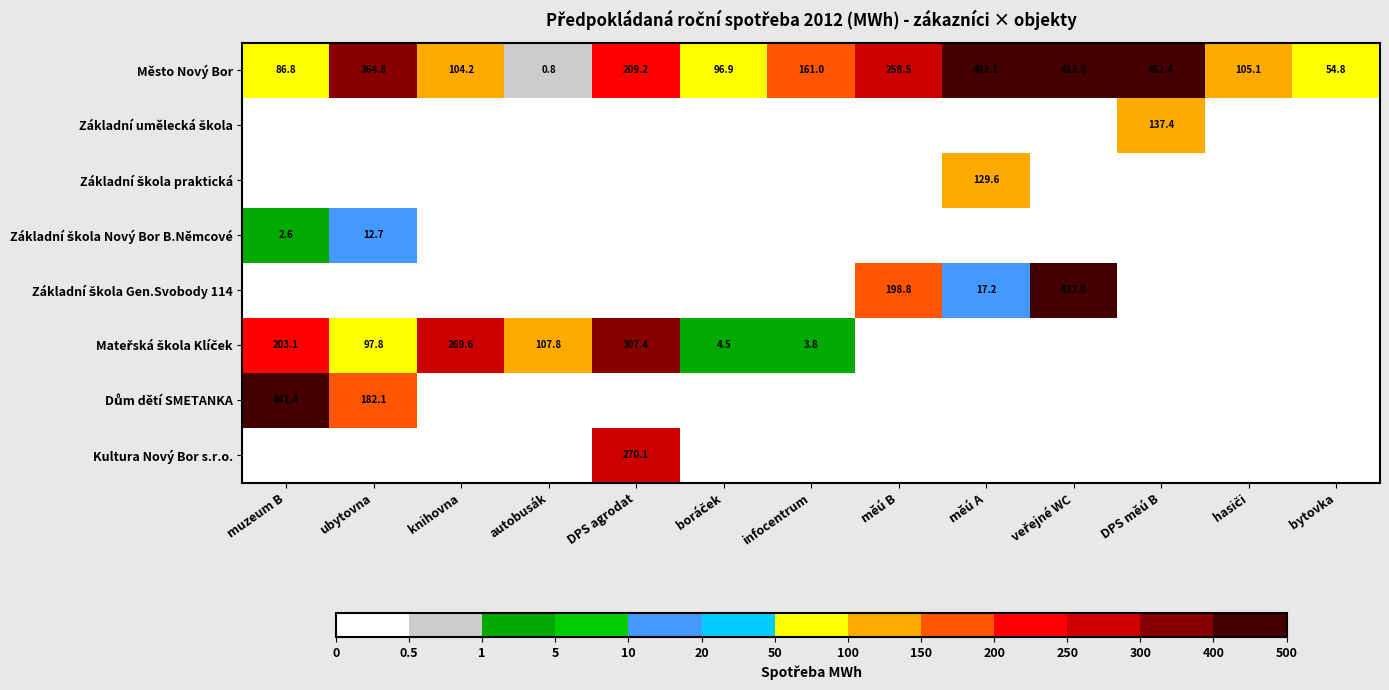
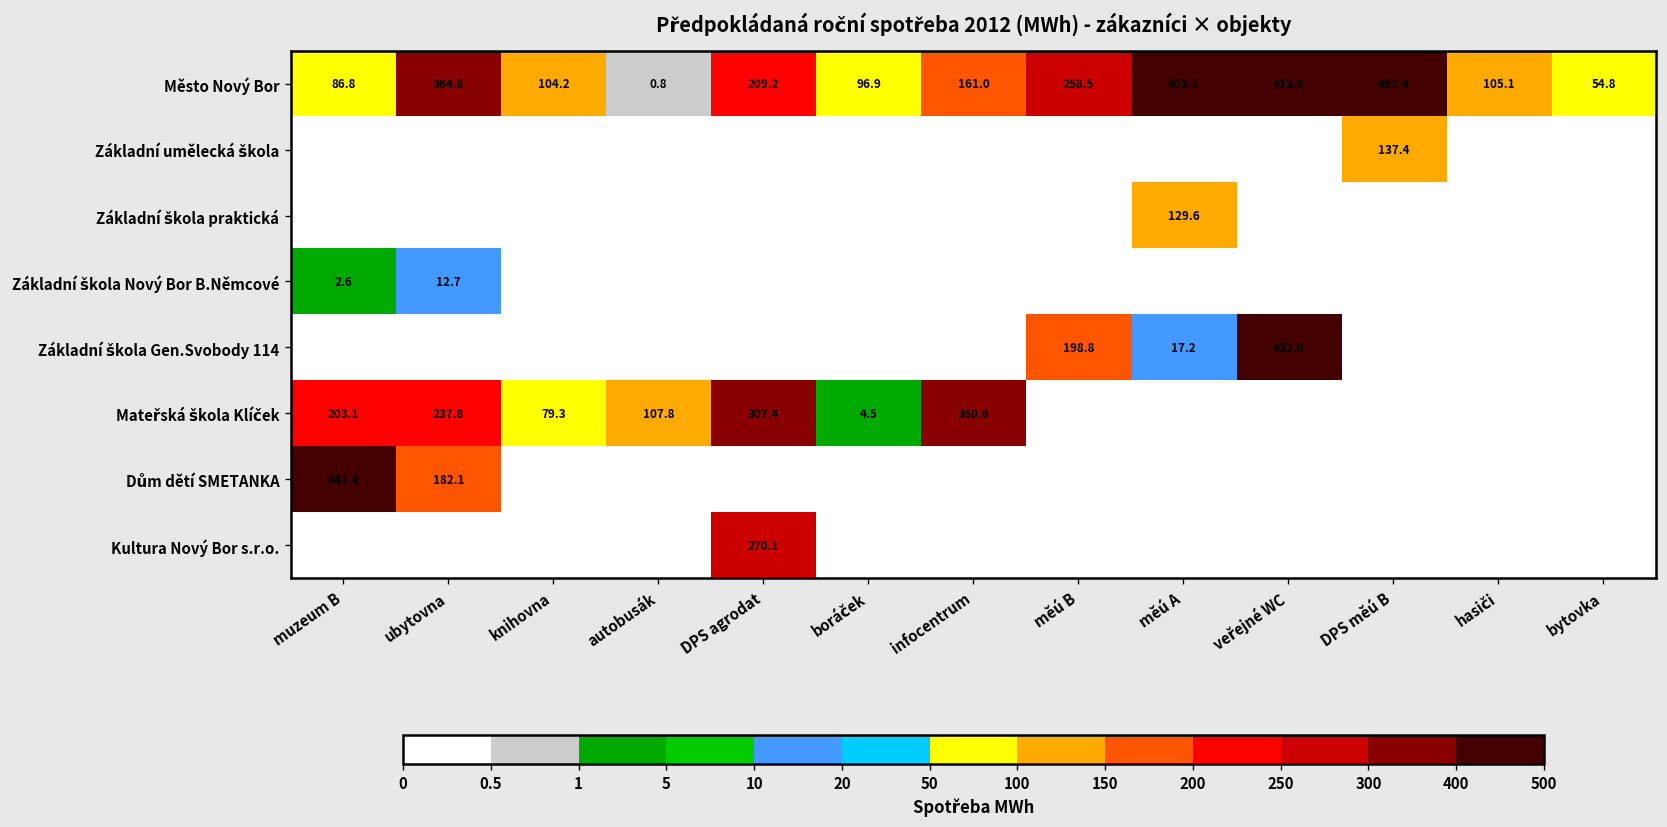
  {
    "Město Nový Bor": {
      "muzeum B": 86.8,
      "ubytovna": 364.8,
      "knihovna": 104.2,
      "autobusák": 0.8,
      "DPS agrodat": 209.2,
      "boráček": 96.9,
      "infocentrum": 161.0,
      "měú B": 258.5,
      "měú A": 403.1,
      "veřejné WC": 413.8,
      "DPS měú B": 452.4,
      "hasiči": 105.1,
      "bytovka": 54.8
    },
    "Základní umělecká škola": {
      "DPS měú B": 137.4
    },
    "Základní škola praktická": {
      "měú A": 129.6
    },
    "Základní škola Nový Bor B.Němcové": {
      "muzeum B": 2.6,
      "ubytovna": 12.7
    },
    "Základní škola Gen.Svobody 114": {
      "měú B": 198.8,
      "měú A": 17.2,
      "veřejné WC": 432.0
    },
    "Mateřská škola Klíček": {
      "muzeum B": 203.1,
-     "ubytovna": 97.8,
-     "knihovna": 269.6,
+     "ubytovna": 237.8,
+     "knihovna": 79.3,
      "autobusák": 107.8,
      "DPS agrodat": 307.4,
      "boráček": 4.5,
-     "infocentrum": 3.8
+     "infocentrum": 360.6
    },
    "Dům dětí SMETANKA": {
      "muzeum B": 441.4,
      "ubytovna": 182.1
    },
    "Kultura Nový Bor s.r.o.": {
      "DPS agrodat": 270.1
    }
  }
